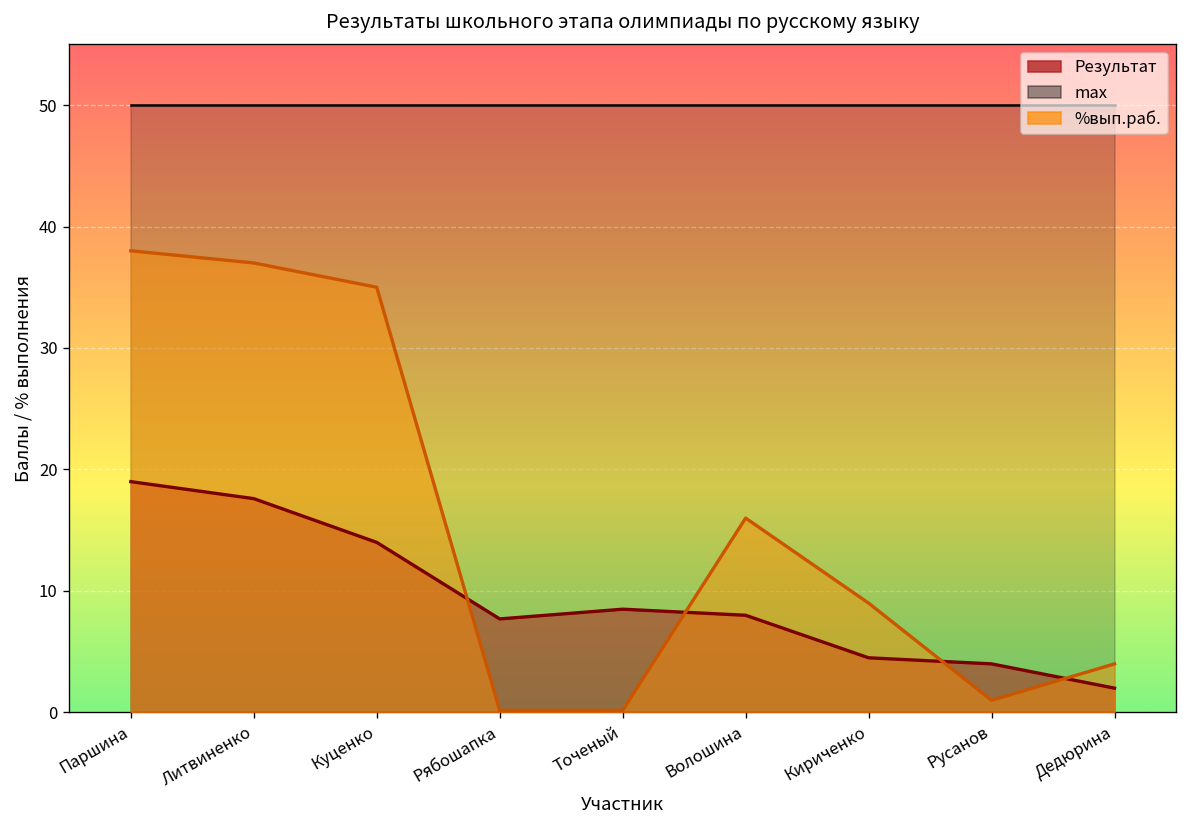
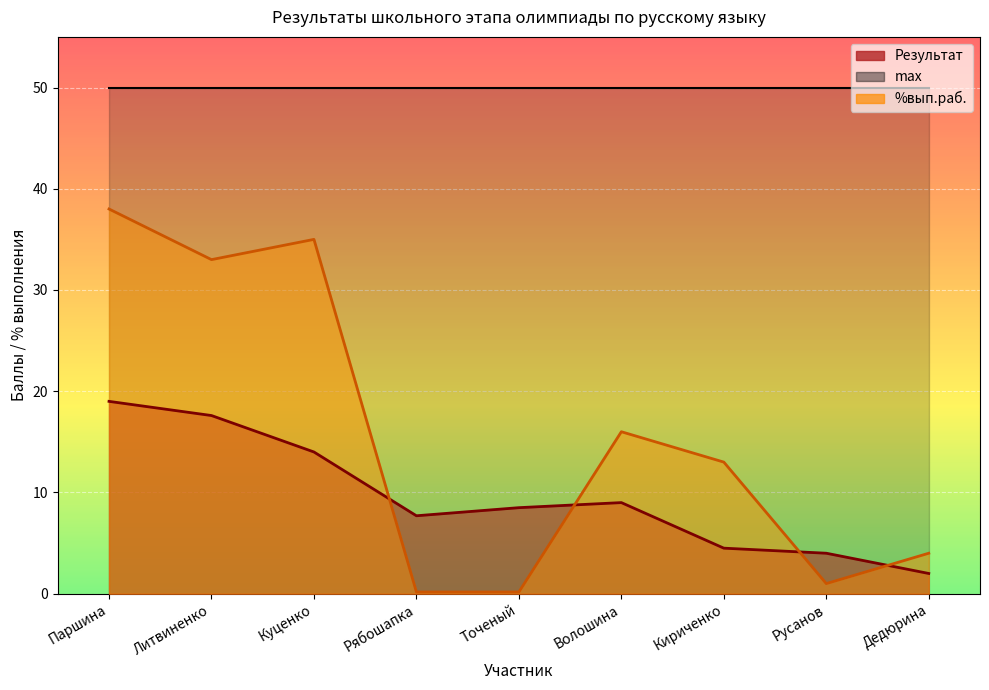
  {
    "max": {
      "Паршина": 50,
      "Литвиненко": 50,
      "Куценко": 50,
      "Рябошапка": 50,
      "Точеный": 50,
      "Волошина": 50,
      "Кириченко": 50,
      "Русанов": 50
    },
    "Результат": {
      "Паршина": 19,
      "Литвиненко": 17.6,
      "Куценко": 14,
      "Рябошапка": 7.7,
      "Точеный": 8.5,
-     "Волошина": 8,
+     "Волошина": 9,
      "Кириченко": 4.5,
      "Русанов": 4,
      "Дедюрина": 2
    },
    "%вып.раб.": {
      "Паршина": 38,
-     "Литвиненко": 37,
+     "Литвиненко": 33,
      "Куценко": 35,
      "Рябошапка": 0,
      "Точеный": 0,
      "Волошина": 16,
-     "Кириченко": 9,
+     "Кириченко": 13,
      "Русанов": 1,
      "Дедюрина": 4
    }
  }
